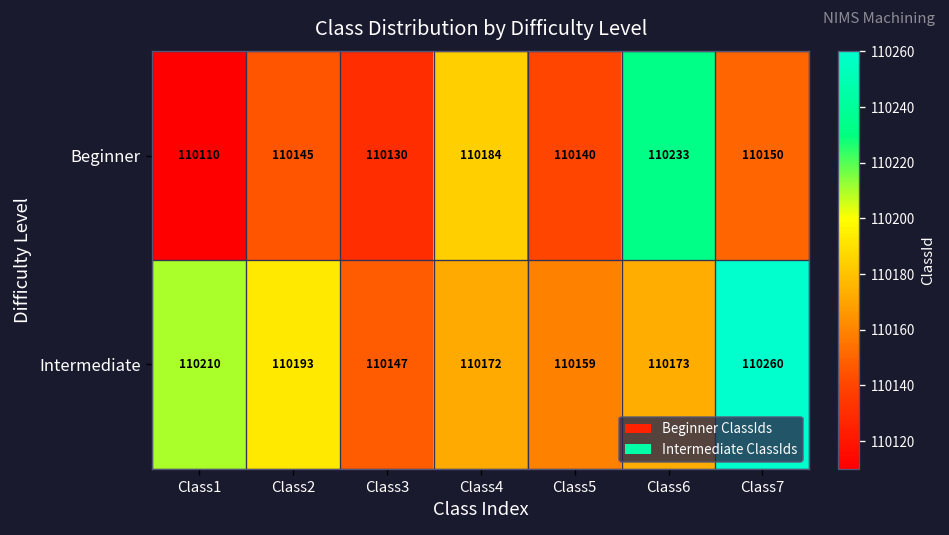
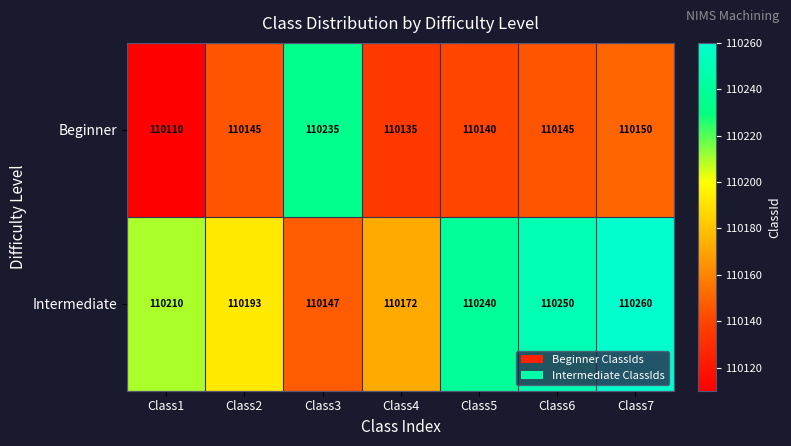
  {
    "Beginner": {
      "Class1": 110110,
      "Class2": 110145,
-     "Class3": 110130,
-     "Class4": 110184,
+     "Class3": 110235,
+     "Class4": 110135,
      "Class5": 110140,
-     "Class6": 110233,
+     "Class6": 110145,
      "Class7": 110150
    },
    "Intermediate": {
      "Class1": 110210,
      "Class2": 110193,
      "Class3": 110147,
      "Class4": 110172,
-     "Class5": 110159,
-     "Class6": 110173,
+     "Class5": 110240,
+     "Class6": 110250,
      "Class7": 110260
    }
  }
